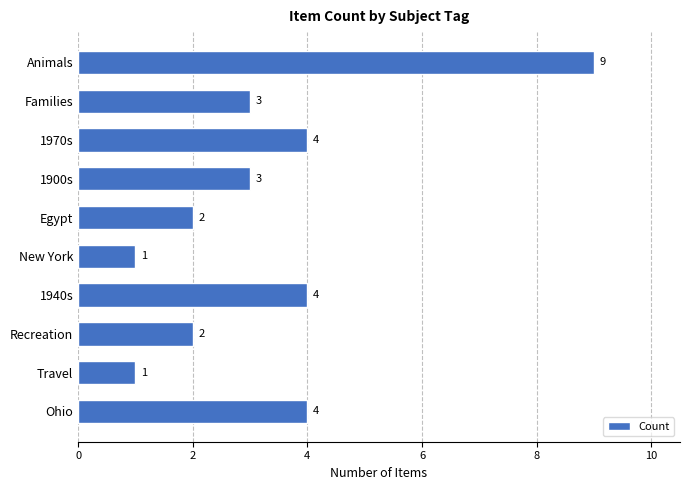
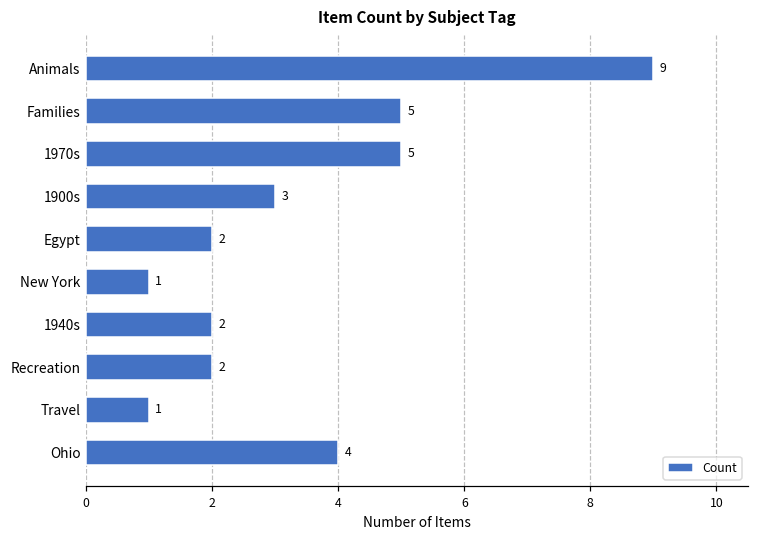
  {
    "Animals": 9,
-   "Families": 3,
-   "1970s": 4,
+   "Families": 5,
+   "1970s": 5,
    "1900s": 3,
    "Egypt": 2,
    "New York": 1,
-   "1940s": 4,
+   "1940s": 2,
    "Recreation": 2,
    "Travel": 1,
    "Ohio": 4
  }
